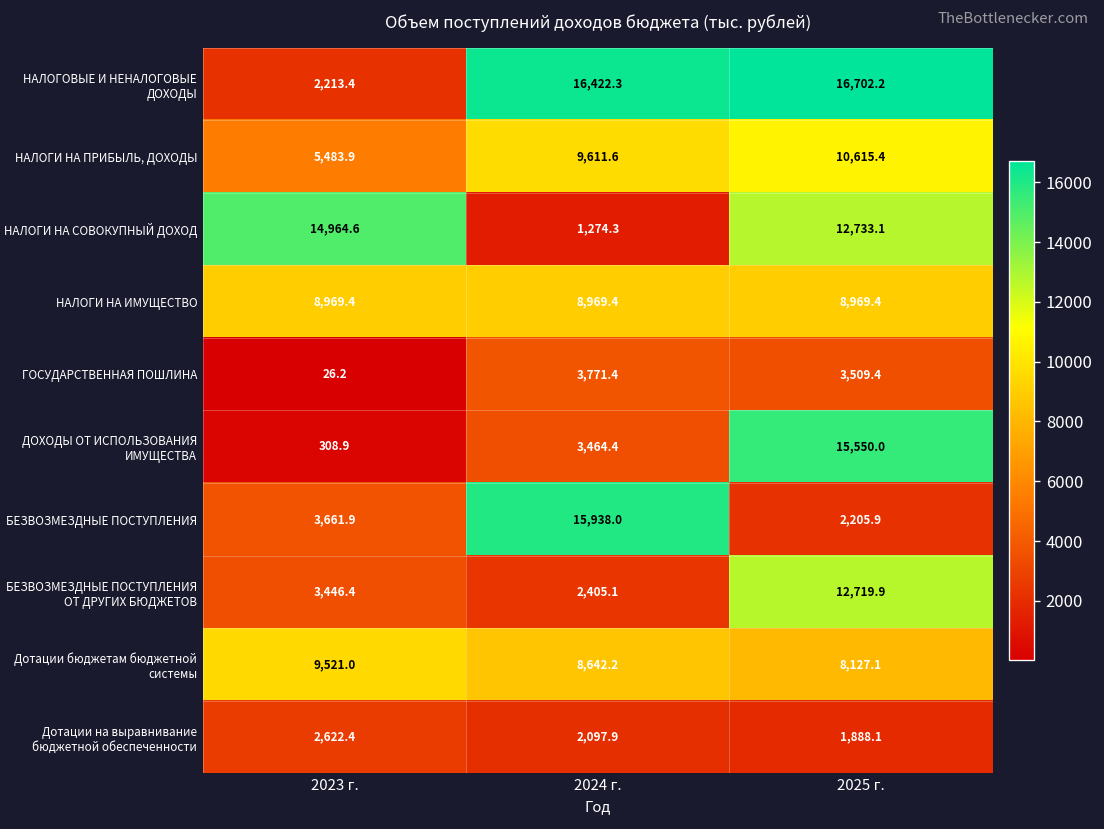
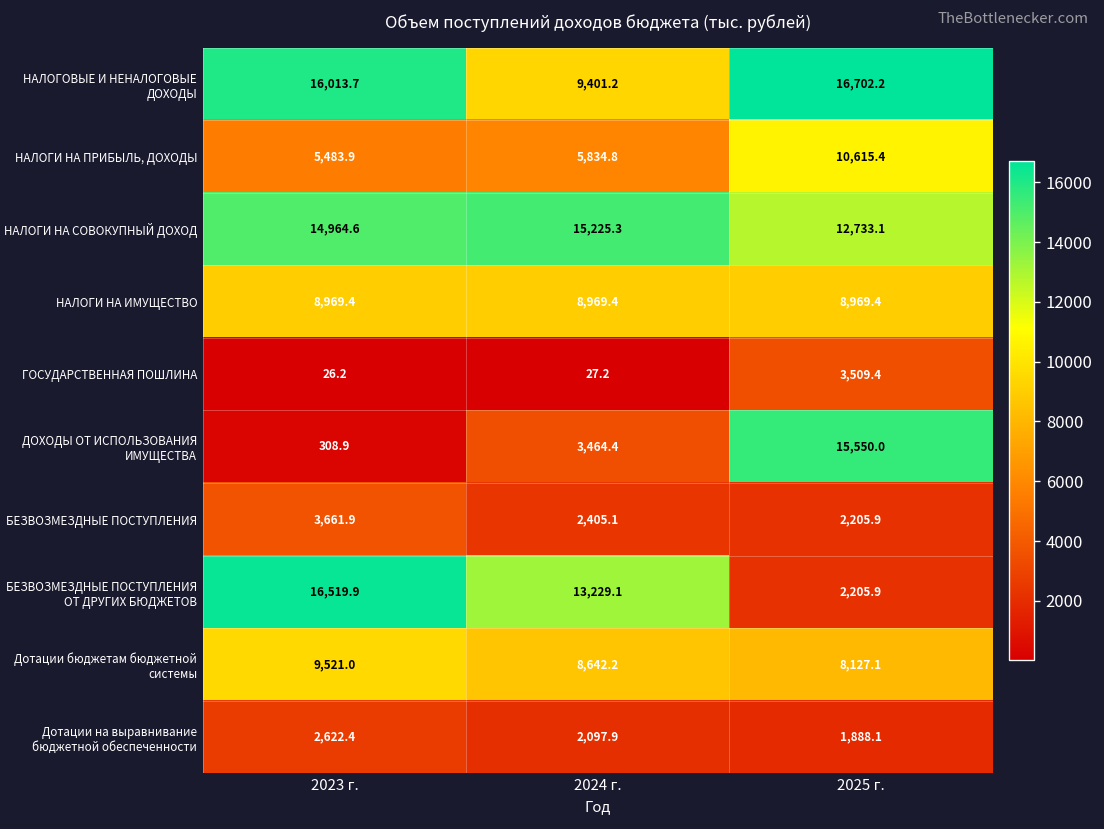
  {
    "НАЛОГОВЫЕ И НЕНАЛОГОВЫЕ ДОХОДЫ": {
-     "2023 г.": "2,213.4",
-     "2024 г.": "16,422.3",
+     "2023 г.": "16,013.7",
+     "2024 г.": "9,401.2",
      "2025 г.": "16,702.2"
    },
    "НАЛОГИ НА ПРИБЫЛЬ, ДОХОДЫ": {
      "2023 г.": "5,483.9",
-     "2024 г.": "9,611.6",
+     "2024 г.": "5,834.8",
      "2025 г.": "10,615.4"
    },
    "НАЛОГИ НА СОВОКУПНЫЙ ДОХОД": {
      "2023 г.": "14,964.6",
-     "2024 г.": "1,274.3",
+     "2024 г.": "15,225.3",
      "2025 г.": "12,733.1"
    },
    "НАЛОГИ НА ИМУЩЕСТВО": {
      "2023 г.": "8,969.4",
      "2024 г.": "8,969.4",
      "2025 г.": "8,969.4"
    },
    "ГОСУДАРСТВЕННАЯ ПОШЛИНА": {
      "2023 г.": "26.2",
-     "2024 г.": "3,771.4",
+     "2024 г.": "27.2",
      "2025 г.": "3,509.4"
    },
    "ДОХОДЫ ОТ ИСПОЛЬЗОВАНИЯ ИМУЩЕСТВА": {
      "2023 г.": "308.9",
      "2024 г.": "3,464.4",
      "2025 г.": "15,550.0"
    },
    "БЕЗВОЗМЕЗДНЫЕ ПОСТУПЛЕНИЯ": {
      "2023 г.": "3,661.9",
-     "2024 г.": "15,938.0",
+     "2024 г.": "2,405.1",
      "2025 г.": "2,205.9"
    },
    "БЕЗВОЗМЕЗДНЫЕ ПОСТУПЛЕНИЯ ОТ ДРУГИХ БЮДЖЕТОВ": {
-     "2023 г.": "3,446.4",
-     "2024 г.": "2,405.1",
-     "2025 г.": "12,719.9"
+     "2023 г.": "16,519.9",
+     "2024 г.": "13,229.1",
+     "2025 г.": "2,205.9"
    },
    "Дотации бюджетам бюджетной системы": {
      "2023 г.": "9,521.0",
      "2024 г.": "8,642.2",
      "2025 г.": "8,127.1"
    },
    "Дотации на выравнивание бюджетной обеспеченности": {
      "2023 г.": "2,622.4",
      "2024 г.": "2,097.9",
      "2025 г.": "1,888.1"
    }
  }
